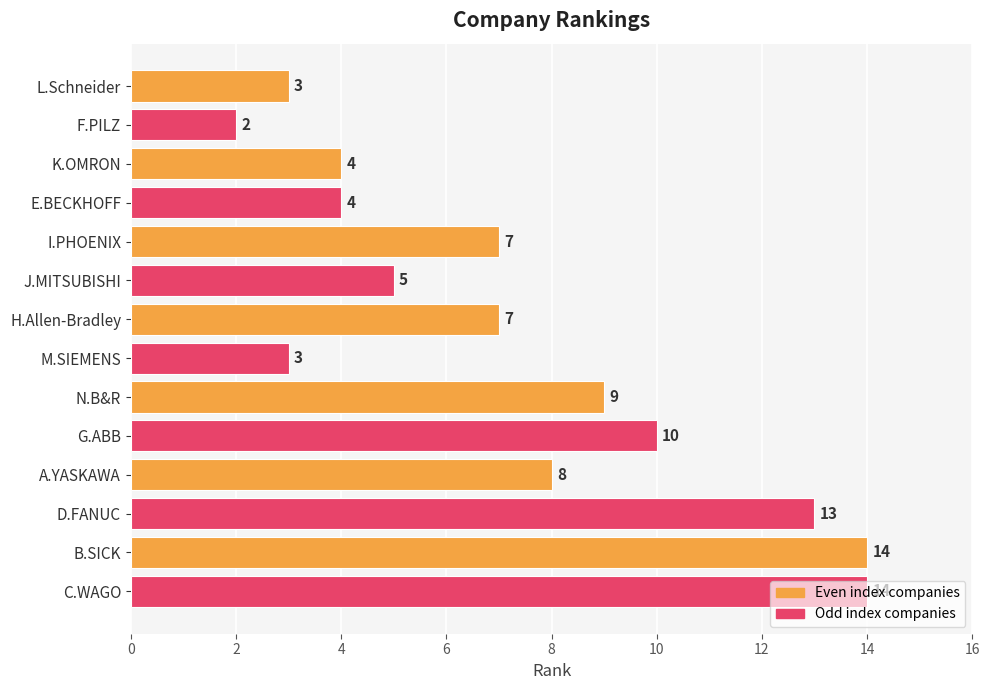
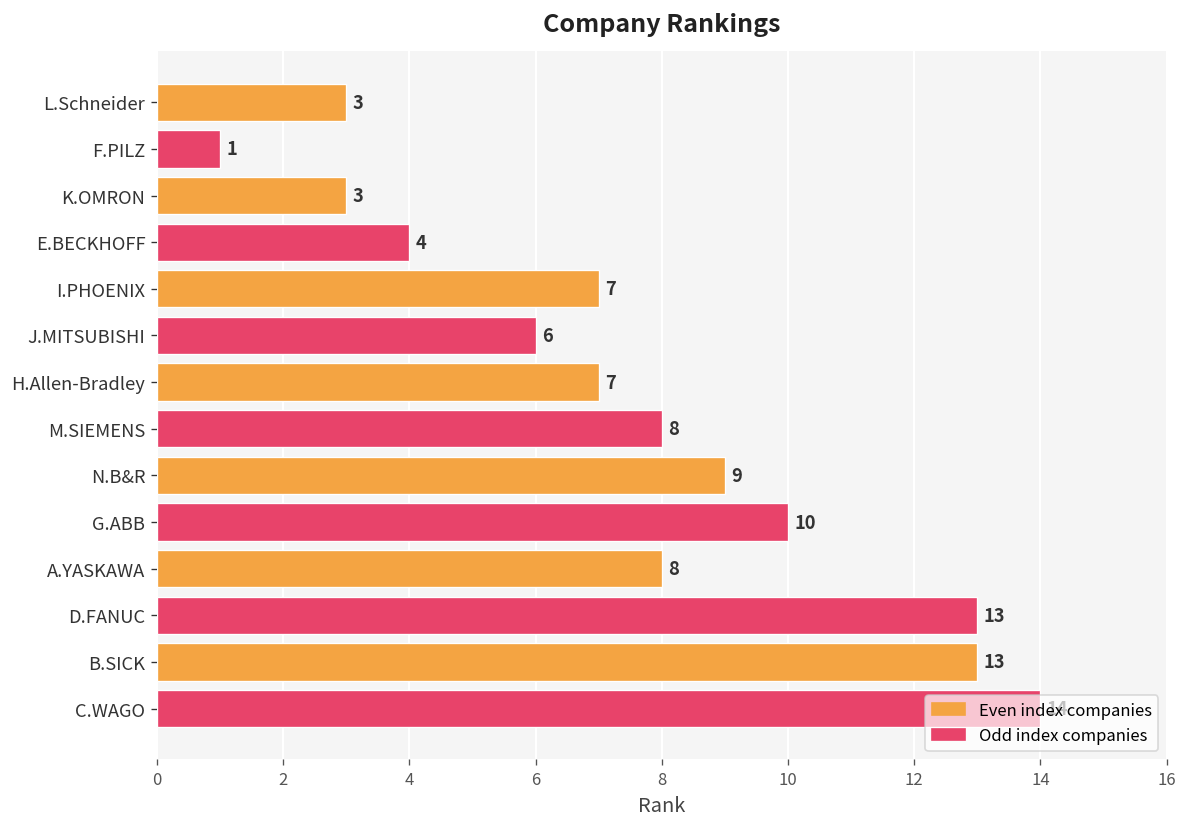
  {
    "L.Schneider": 3,
-   "F.PILZ": 2,
-   "K.OMRON": 4,
+   "F.PILZ": 1,
+   "K.OMRON": 3,
    "E.BECKHOFF": 4,
    "I.PHOENIX": 7,
-   "J.MITSUBISHI": 5,
+   "J.MITSUBISHI": 6,
    "H.Allen-Bradley": 7,
-   "M.SIEMENS": 3,
+   "M.SIEMENS": 8,
    "N.B&R": 9,
    "G.ABB": 10,
    "A.YASKAWA": 8,
    "D.FANUC": 13,
-   "B.SICK": 14
+   "B.SICK": 13
  }
